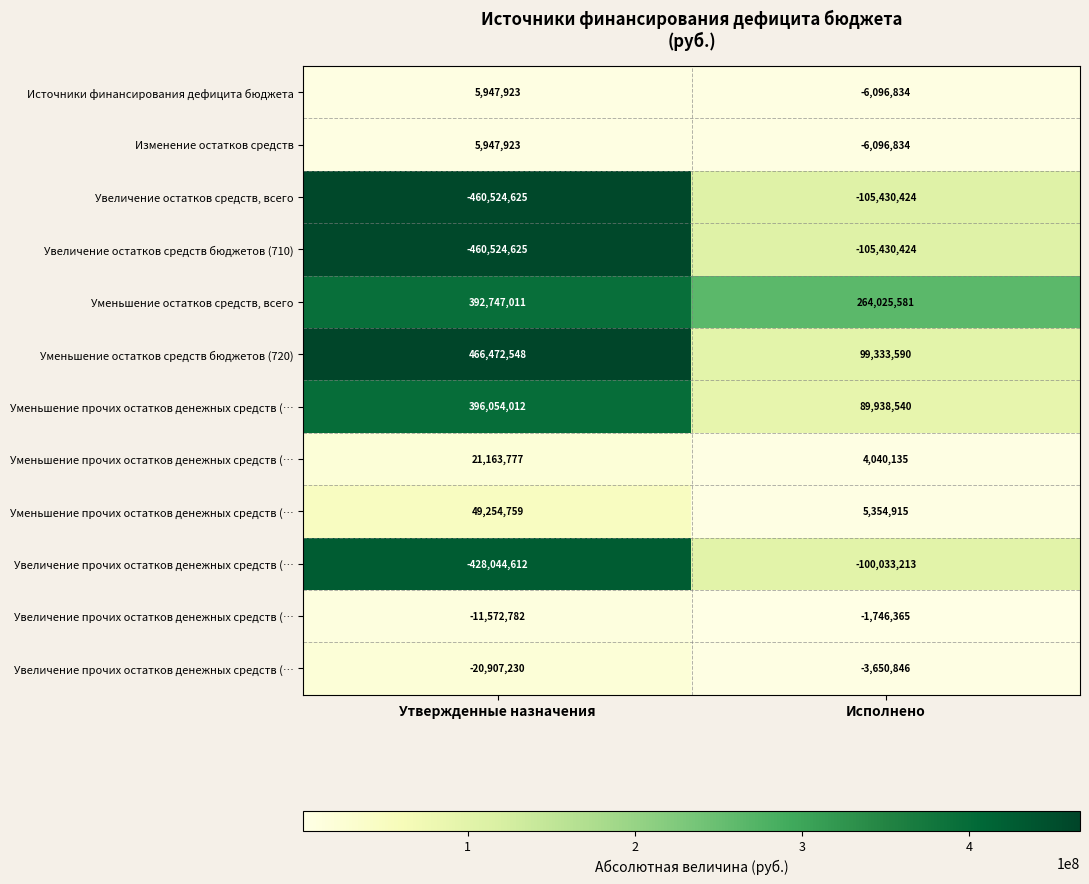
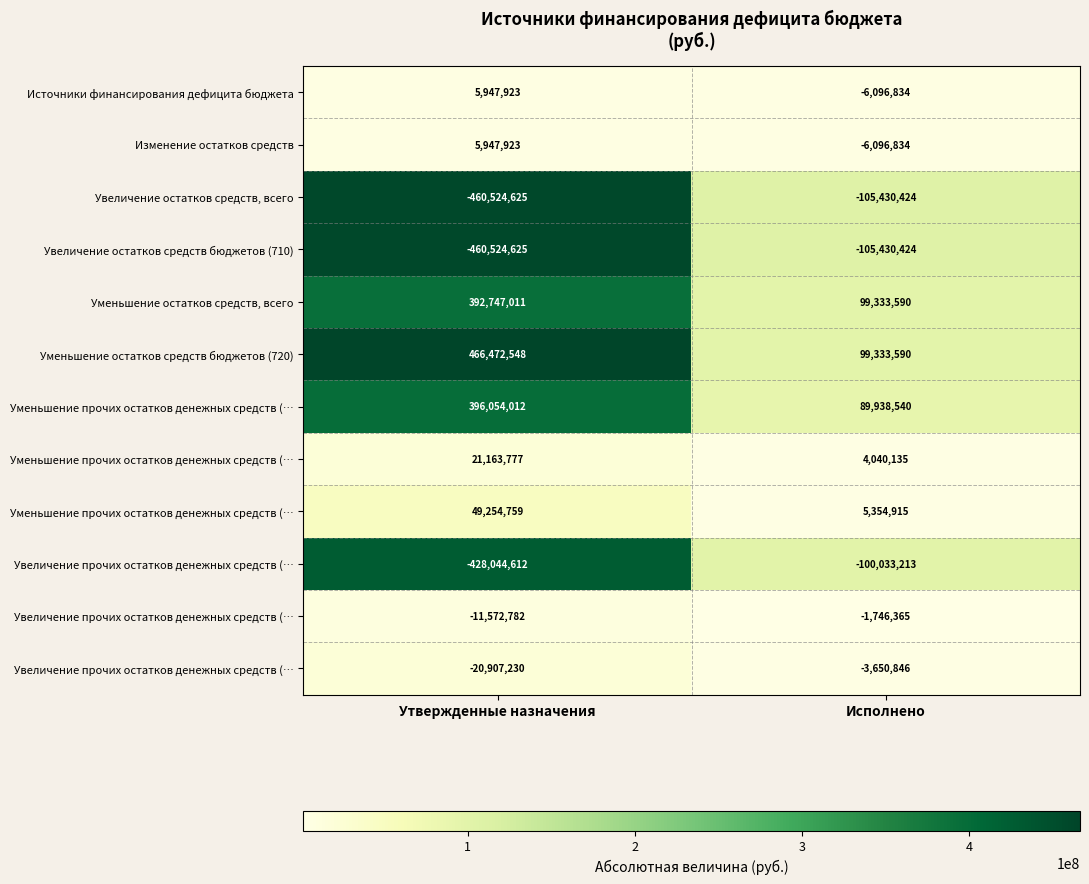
  {
    "Источники финансирования дефицита бюджета": {
      "Утвержденные назначения": "5,947,923",
      "Исполнено": "-6,096,834"
    },
    "Изменение остатков средств": {
      "Утвержденные назначения": "5,947,923",
      "Исполнено": "-6,096,834"
    },
    "Увеличение остатков средств, всего": {
      "Утвержденные назначения": "-460,524,625",
      "Исполнено": "-105,430,424"
    },
    "Увеличение остатков средств бюджетов (710)": {
      "Утвержденные назначения": "-460,524,625",
      "Исполнено": "-105,430,424"
    },
    "Уменьшение остатков средств, всего": {
      "Утвержденные назначения": "392,747,011",
-     "Исполнено": "264,025,581"
+     "Исполнено": "99,333,590"
    },
    "Уменьшение остатков средств бюджетов (720)": {
      "Утвержденные назначения": "466,472,548",
      "Исполнено": "99,333,590"
    }
  }
